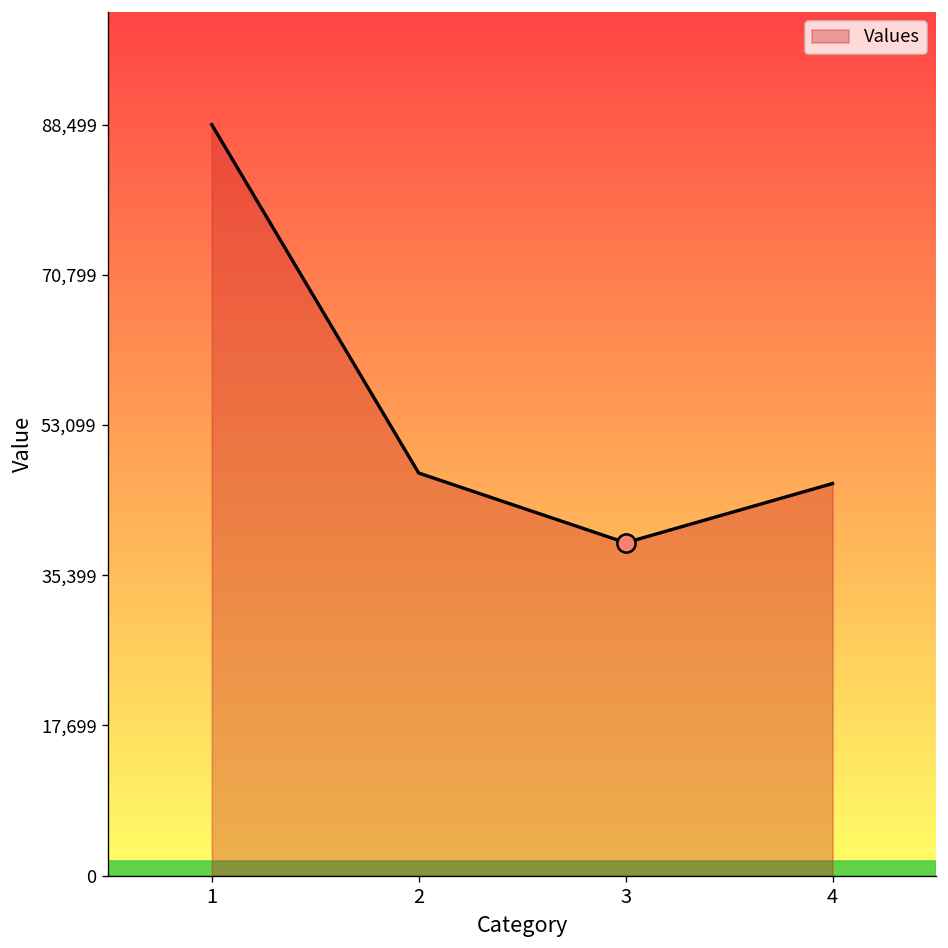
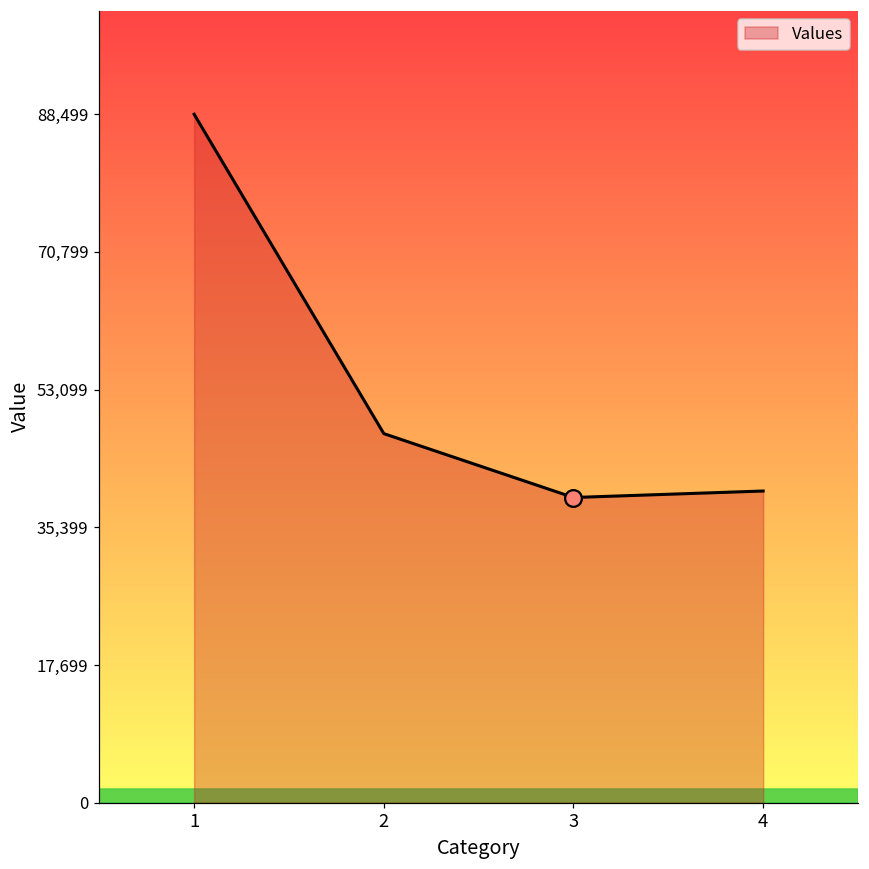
  {
    "Values": {
      "1": "88,000",
      "2": "47,000",
-     "4": "46,000"
+     "4": "40,000"
    }
  }
